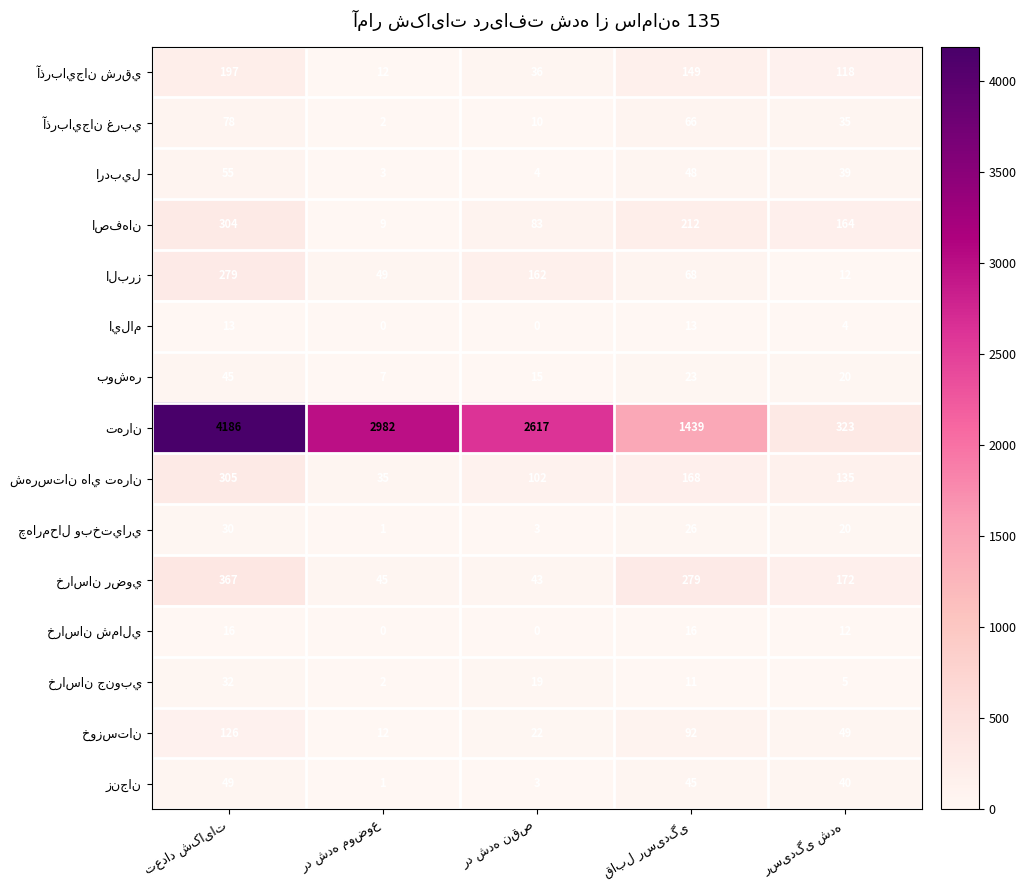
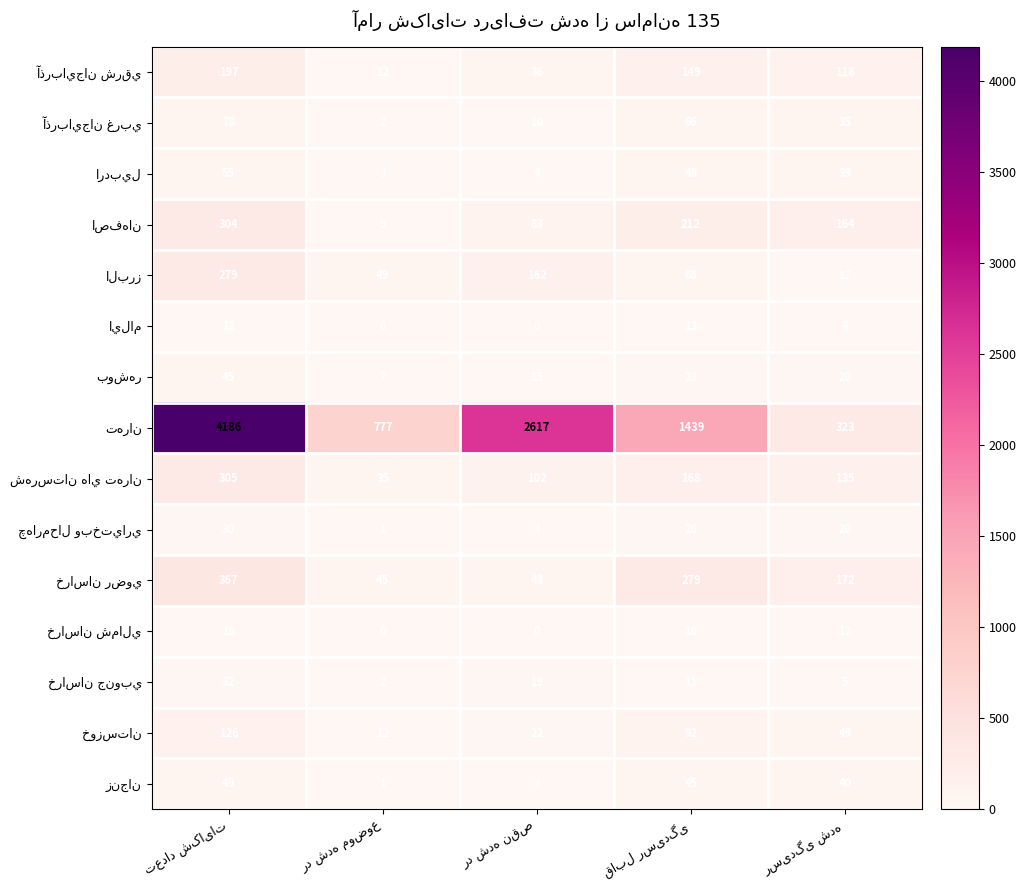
  {
    "تهران": {
      "تعداد شکایات": 4186,
-     "رد شده موضوع": 2982,
+     "رد شده موضوع": 777,
      "رد شده نقص": 2617,
      "قابل رسیدگی": 1439
    }
  }
